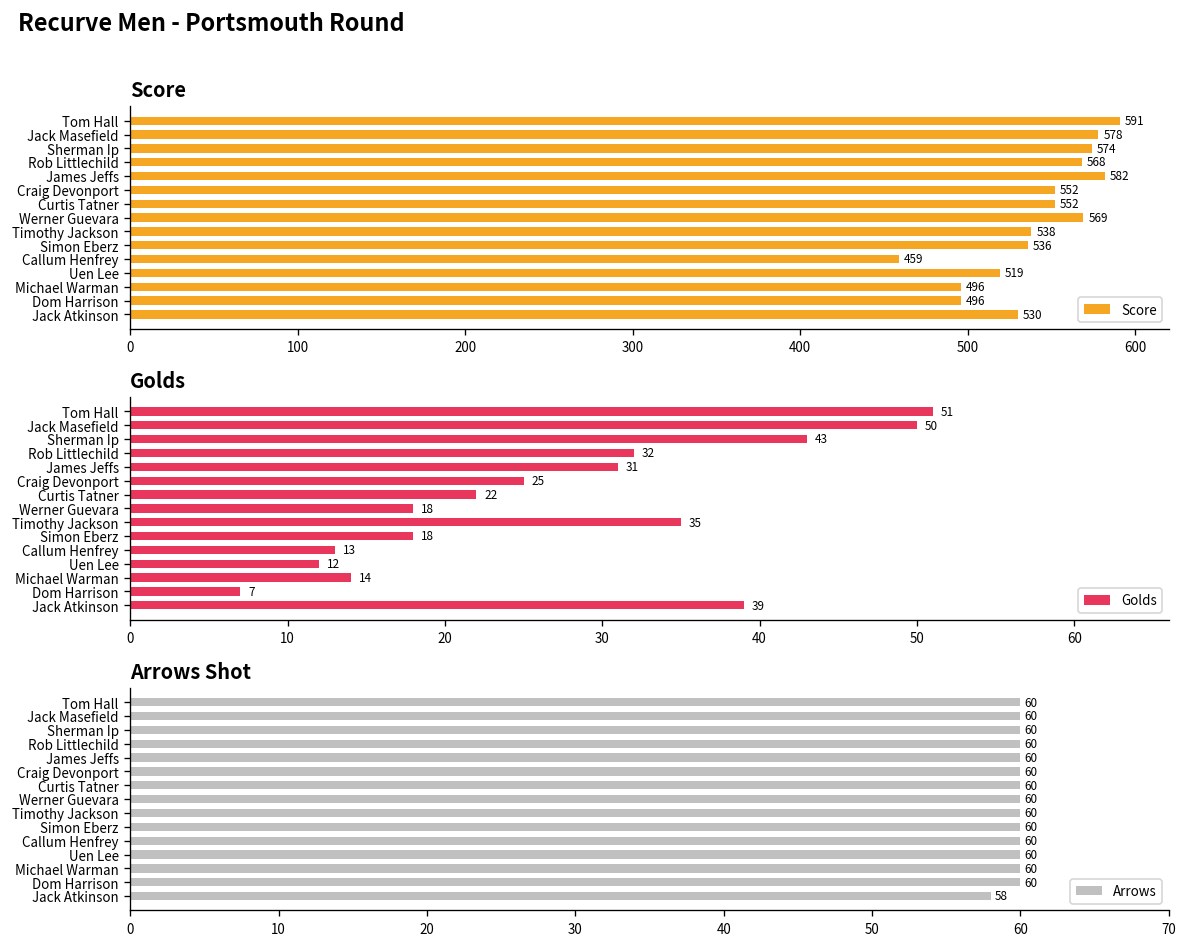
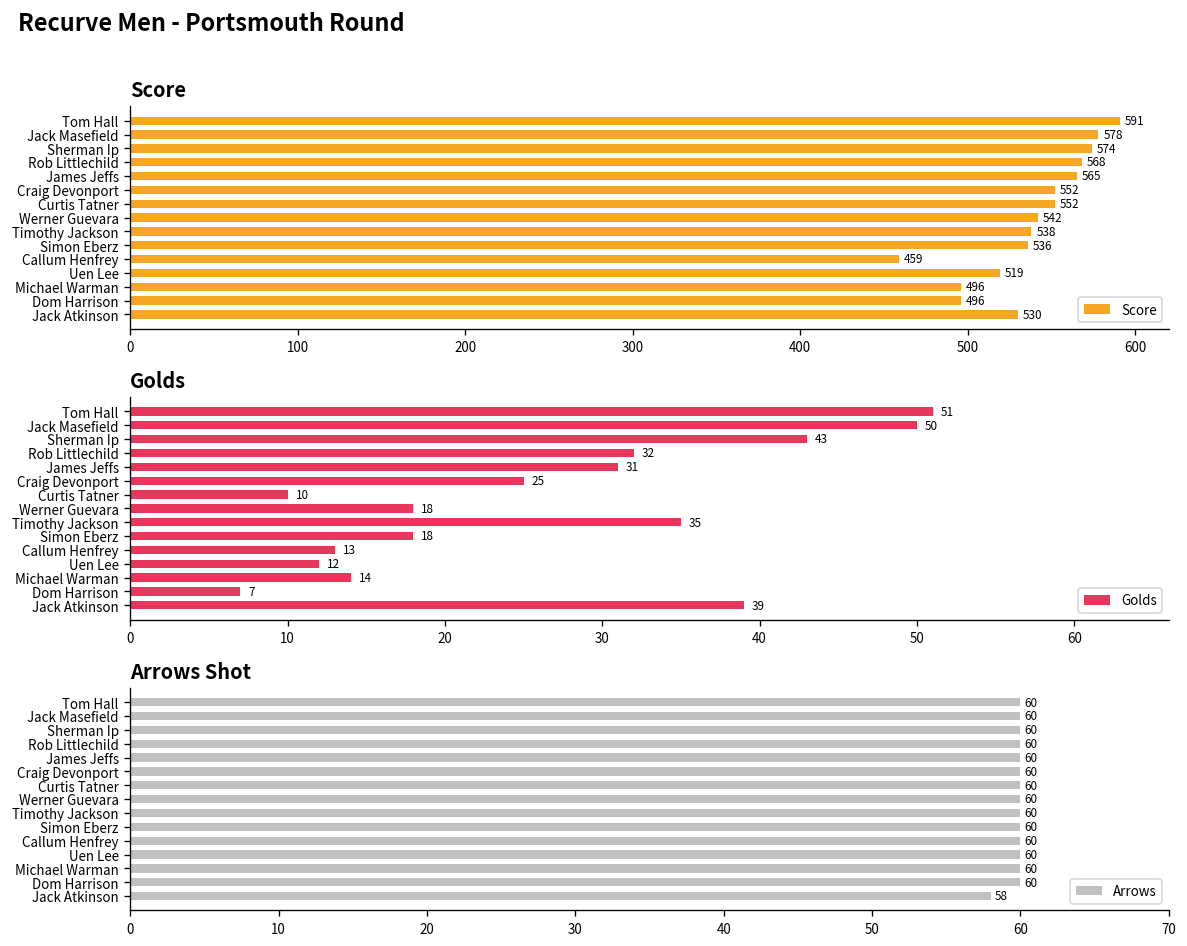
  {
    "Score": {
      "Tom Hall": 591,
      "Jack Masefield": 578,
      "Sherman Ip": 574,
      "Rob Littlechild": 568,
-     "James Jeffs": 582,
+     "James Jeffs": 565,
      "Craig Devonport": 552,
      "Curtis Tatner": 552,
-     "Werner Guevara": 569,
+     "Werner Guevara": 542,
      "Timothy Jackson": 538,
      "Simon Eberz": 536,
      "Callum Henfrey": 459,
      "Uen Lee": 519,
      "Michael Warman": 496,
      "Dom Harrison": 496,
      "Jack Atkinson": 530
    },
    "Golds": {
      "Tom Hall": 51,
      "Jack Masefield": 50,
      "Sherman Ip": 43,
      "Rob Littlechild": 32,
      "James Jeffs": 31,
      "Craig Devonport": 25,
-     "Curtis Tatner": 22,
+     "Curtis Tatner": 10,
      "Werner Guevara": 18,
      "Timothy Jackson": 35,
      "Simon Eberz": 18,
      "Callum Henfrey": 13,
      "Uen Lee": 12,
      "Michael Warman": 14,
      "Dom Harrison": 7,
      "Jack Atkinson": 39
    },
    "Arrows Shot": {
      "Tom Hall": 60,
      "Jack Masefield": 60,
      "Sherman Ip": 60,
      "Rob Littlechild": 60,
      "James Jeffs": 60,
      "Craig Devonport": 60,
      "Curtis Tatner": 60,
      "Werner Guevara": 60,
      "Timothy Jackson": 60,
      "Simon Eberz": 60,
      "Callum Henfrey": 60,
      "Uen Lee": 60,
      "Michael Warman": 60,
      "Dom Harrison": 60,
      "Jack Atkinson": 58
    }
  }
